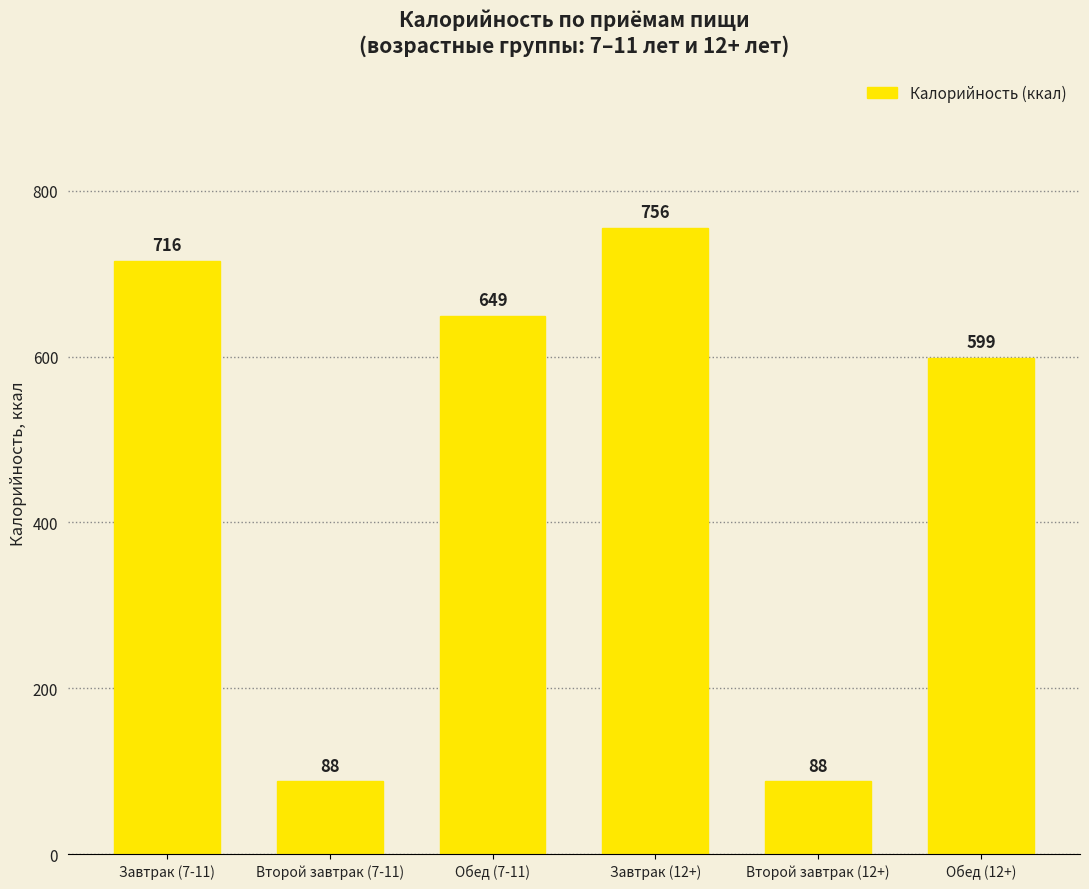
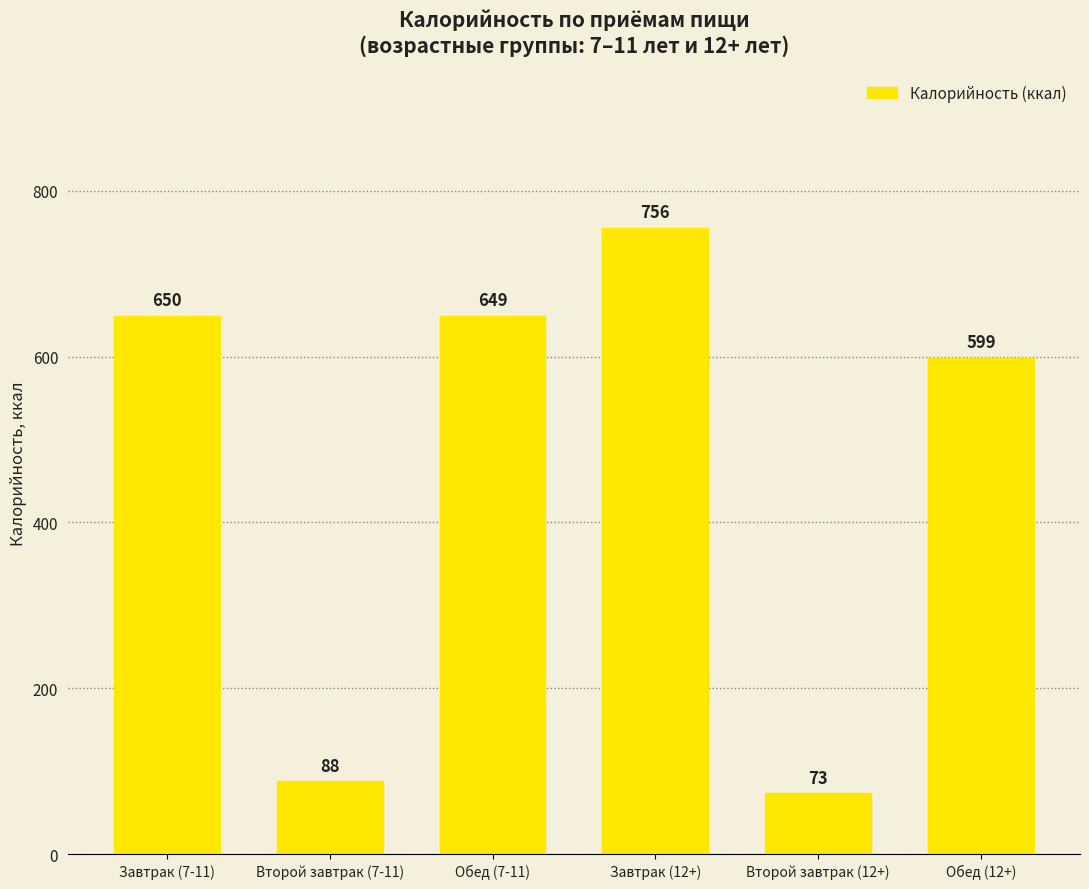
  {
-   "Завтрак (7-11)": 716,
+   "Завтрак (7-11)": 650,
    "Второй завтрак (7-11)": 88,
    "Обед (7-11)": 649,
    "Завтрак (12+)": 756,
-   "Второй завтрак (12+)": 88,
+   "Второй завтрак (12+)": 73,
    "Обед (12+)": 599
  }
